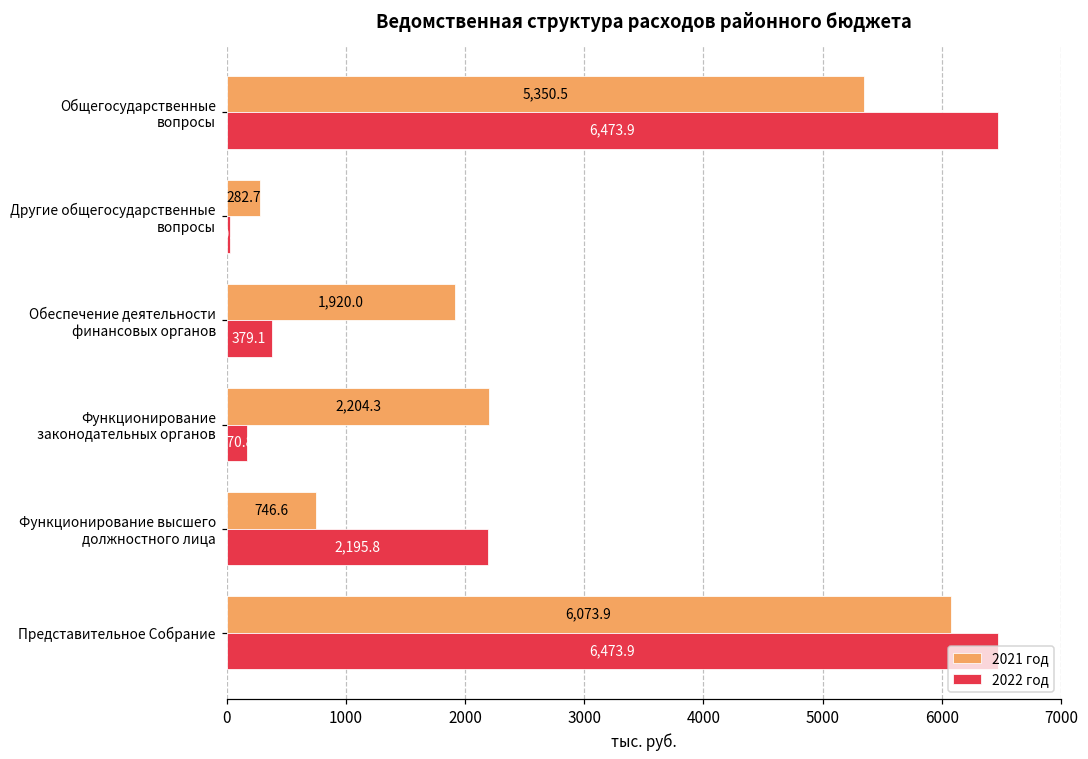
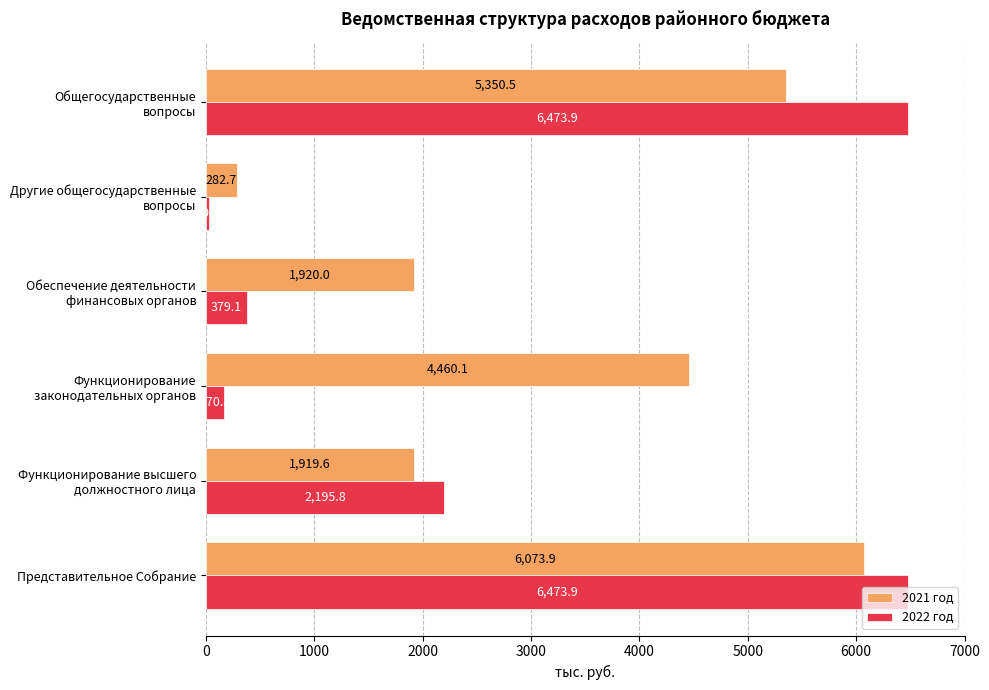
  {
    "2021 год": {
      "Общегосударственные вопросы": "5,350.5",
      "Другие общегосударственные вопросы": "282.7",
      "Обеспечение деятельности финансовых органов": "1,920.0",
-     "Функционирование законодательных органов": "2,204.3",
-     "Функционирование высшего должностного лица": "746.6",
+     "Функционирование законодательных органов": "4,460.1",
+     "Функционирование высшего должностного лица": "1,919.6",
      "Представительное Собрание": "6,073.9"
    },
    "2022 год": {
      "Общегосударственные вопросы": "6,473.9",
      "Обеспечение деятельности финансовых органов": "379.1",
      "Функционирование законодательных органов": "170.8",
      "Функционирование высшего должностного лица": "2,195.8"
    }
  }
